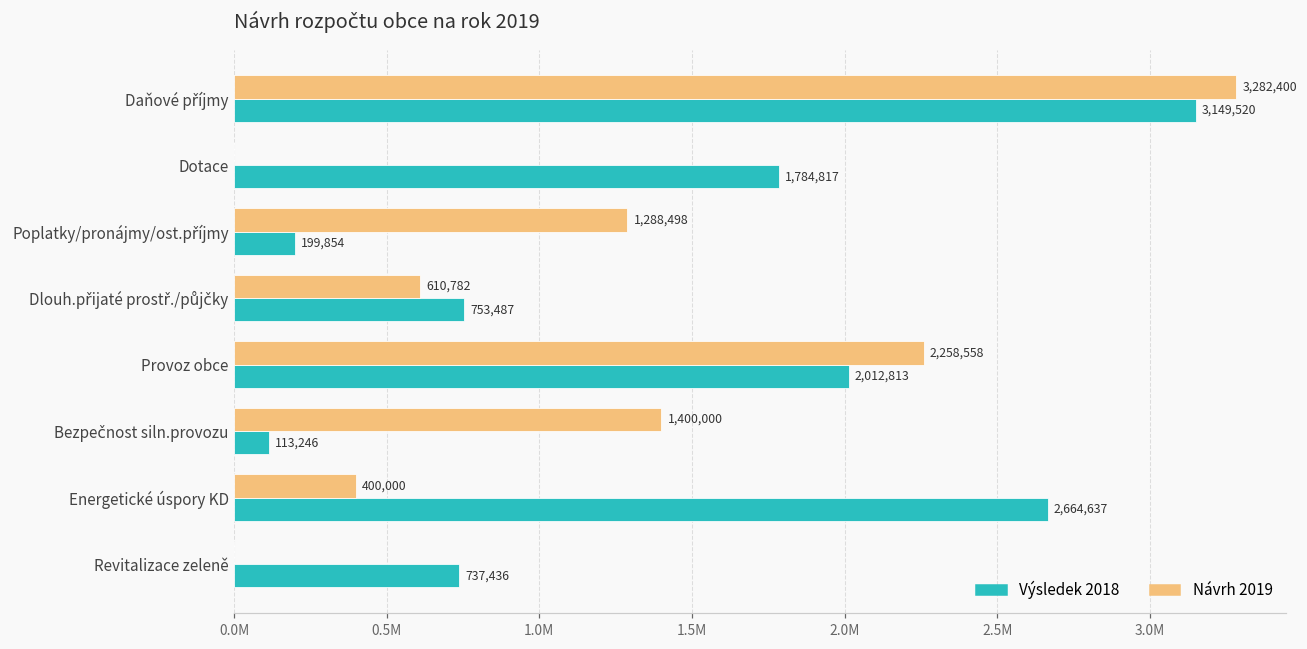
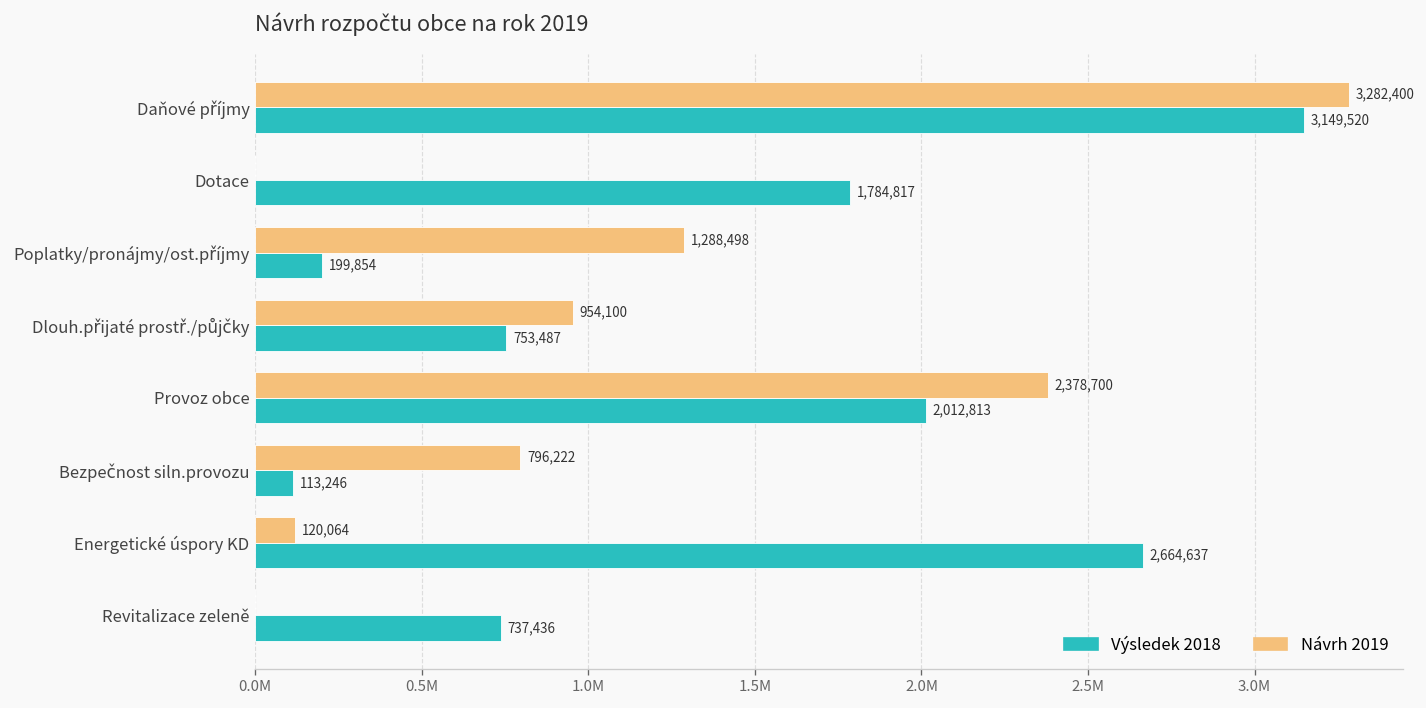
  {
    "Výsledek 2018": {
      "Daňové příjmy": "3,149,520",
      "Dotace": "1,784,817",
      "Poplatky/pronájmy/ost.příjmy": "199,854",
      "Dlouh.přijaté prostř./půjčky": "753,487",
      "Provoz obce": "2,012,813",
      "Bezpečnost siln.provozu": "113,246",
      "Energetické úspory KD": "2,664,637",
      "Revitalizace zeleně": "737,436"
    },
    "Návrh 2019": {
      "Daňové příjmy": "3,282,400",
      "Poplatky/pronájmy/ost.příjmy": "1,288,498",
-     "Dlouh.přijaté prostř./půjčky": "610,782",
-     "Provoz obce": "2,258,558",
-     "Bezpečnost siln.provozu": "1,400,000",
-     "Energetické úspory KD": "400,000"
+     "Dlouh.přijaté prostř./půjčky": "954,100",
+     "Provoz obce": "2,378,700",
+     "Bezpečnost siln.provozu": "796,222",
+     "Energetické úspory KD": "120,064"
    }
  }
